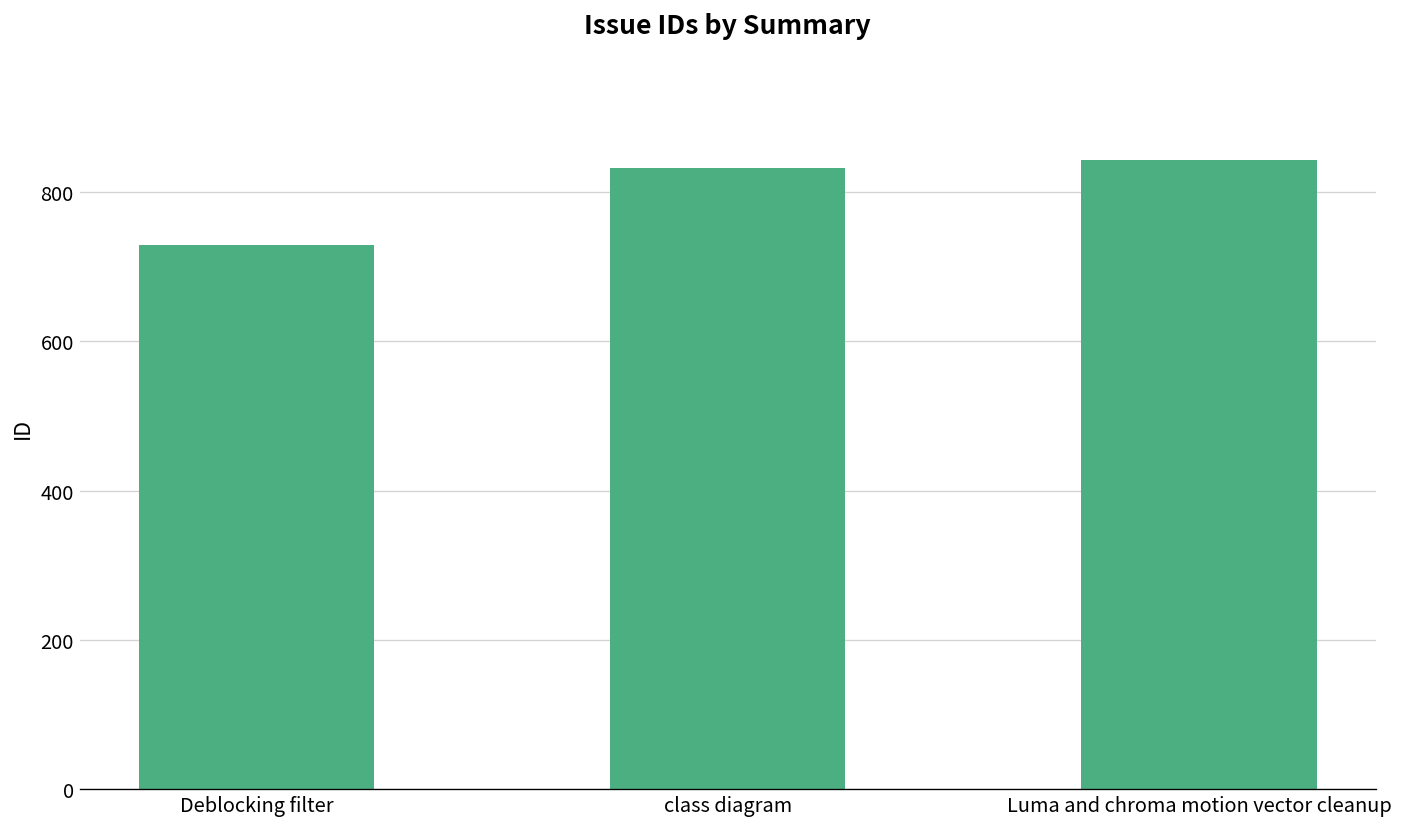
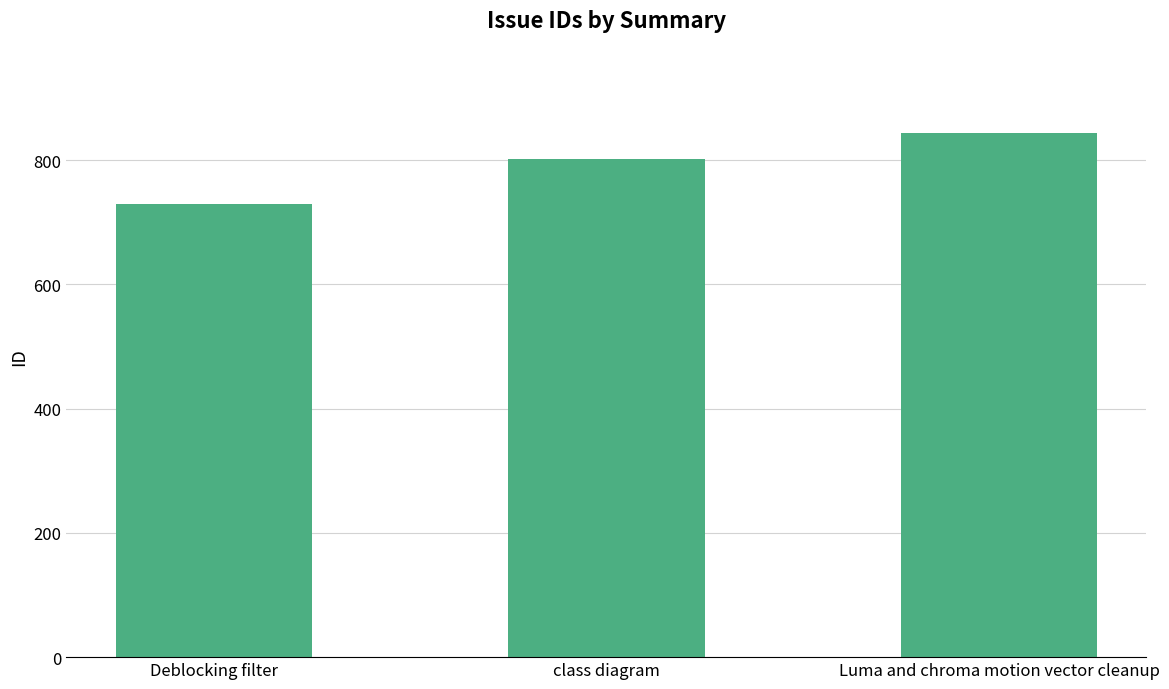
  {
    "Deblocking filter": 730,
-   "class diagram": 830,
+   "class diagram": 800,
    "Luma and chroma motion vector cleanup": 840
  }
